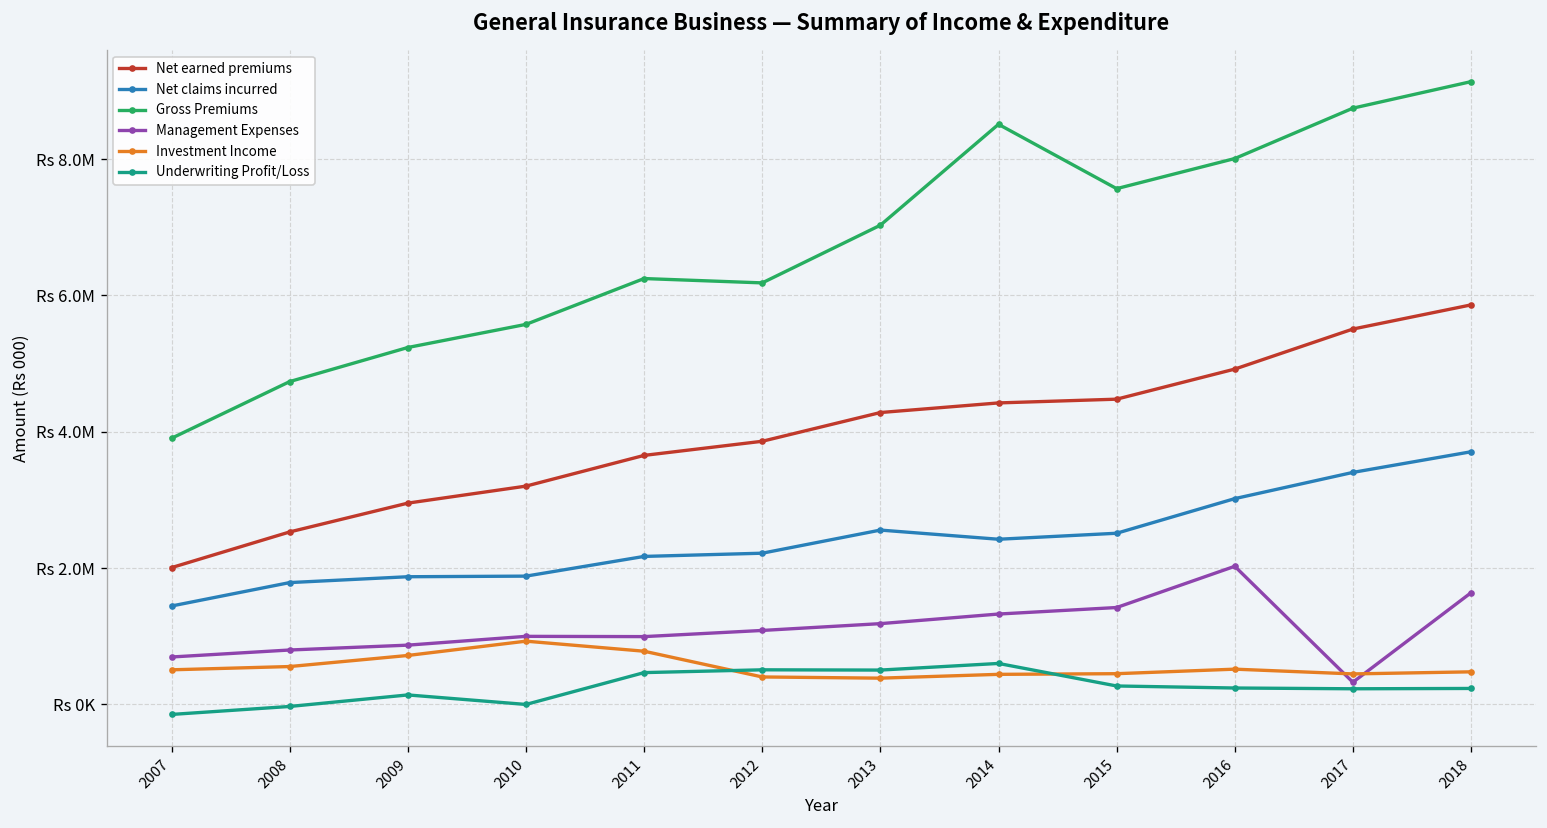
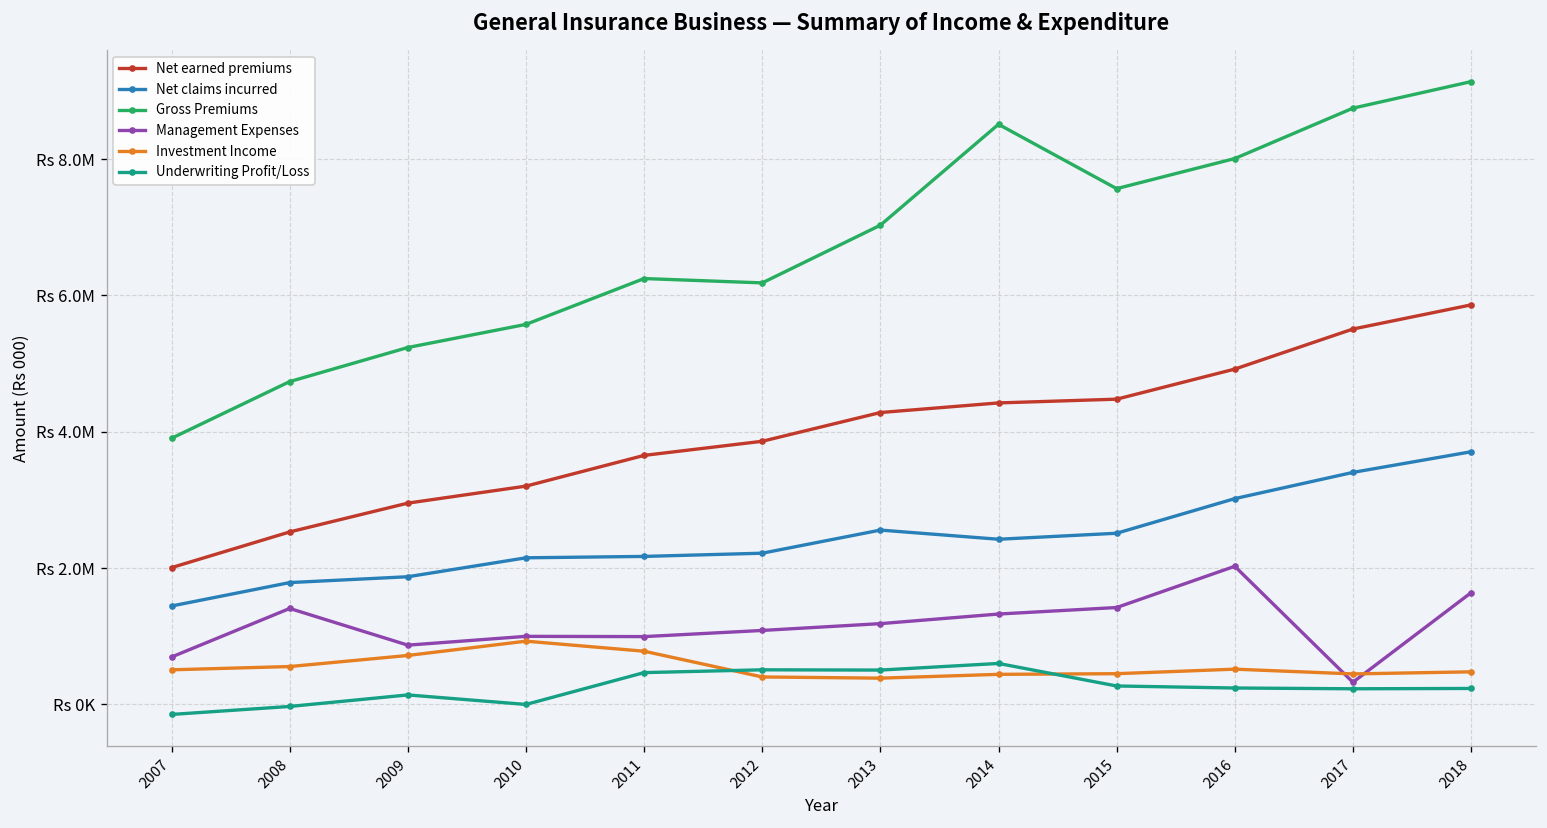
  {
    "Net earned premiums": {
      "2007": "Rs 2000000",
      "2008": "Rs 2500000",
      "2009": "Rs 3000000",
      "2010": "Rs 3200000",
      "2011": "Rs 3700000",
      "2012": "Rs 3900000",
      "2013": "Rs 4300000",
      "2014": "Rs 4400000",
      "2015": "Rs 4500000",
      "2016": "Rs 4900000",
      "2017": "Rs 5500000",
      "2018": "Rs 5900000"
    },
    "Net claims incurred": {
      "2007": "Rs 1400000",
      "2008": "Rs 1800000",
      "2009": "Rs 1900000",
-     "2010": "Rs 1900000",
+     "2010": "Rs 2200000",
      "2011": "Rs 2200000",
      "2012": "Rs 2200000",
      "2013": "Rs 2600000",
      "2014": "Rs 2400000",
      "2015": "Rs 2500000",
      "2016": "Rs 3000000",
      "2017": "Rs 3400000",
      "2018": "Rs 3700000"
    },
    "Management Expenses": {
      "2007": "Rs 700000",
-     "2008": "Rs 800000",
+     "2008": "Rs 1400000",
      "2009": "Rs 900000",
      "2010": "Rs 1000000",
      "2011": "Rs 1000000",
      "2012": "Rs 1100000",
      "2013": "Rs 1200000",
      "2014": "Rs 1300000",
      "2015": "Rs 1400000",
      "2016": "Rs 2000000",
      "2017": "Rs 300000",
      "2018": "Rs 1600000"
    },
    "Investment Income": {
      "2007": "Rs 500000",
      "2008": "Rs 600000",
      "2009": "Rs 700000",
      "2010": "Rs 900000",
      "2011": "Rs 800000",
      "2012": "Rs 400000",
      "2013": "Rs 400000",
      "2014": "Rs 400000",
      "2015": "Rs 500000",
      "2016": "Rs 500000",
      "2017": "Rs 400000",
      "2018": "Rs 500000"
    }
  }
